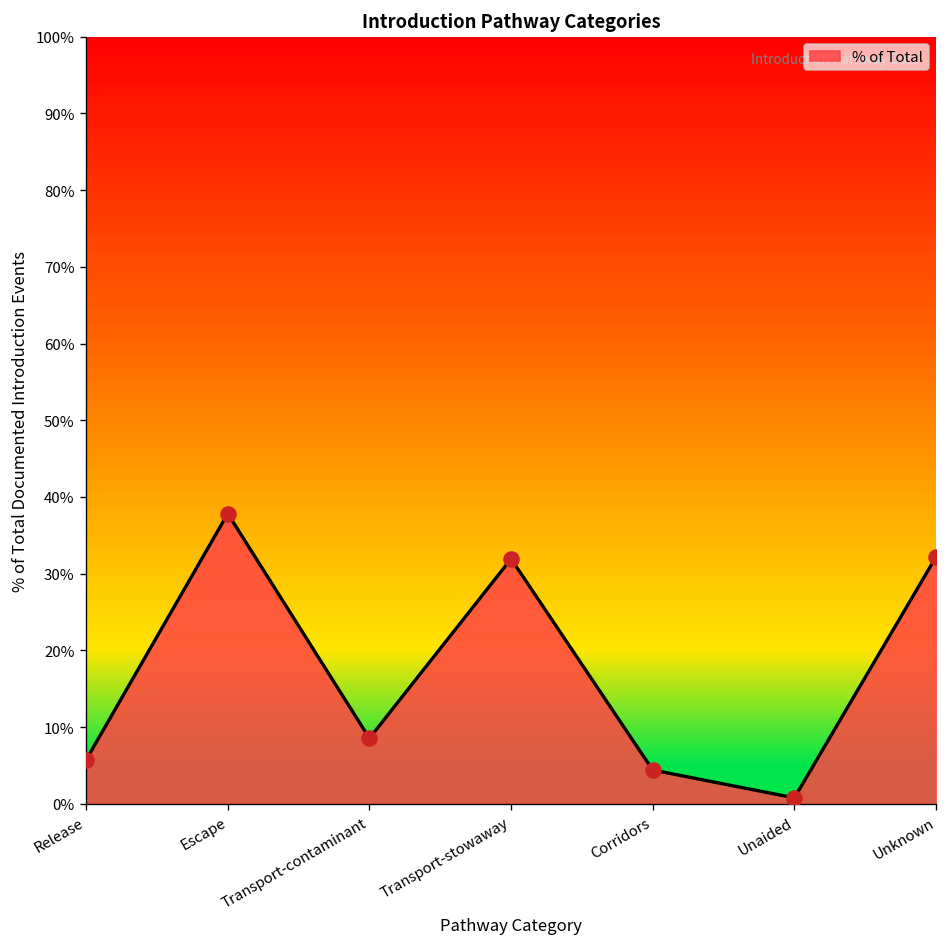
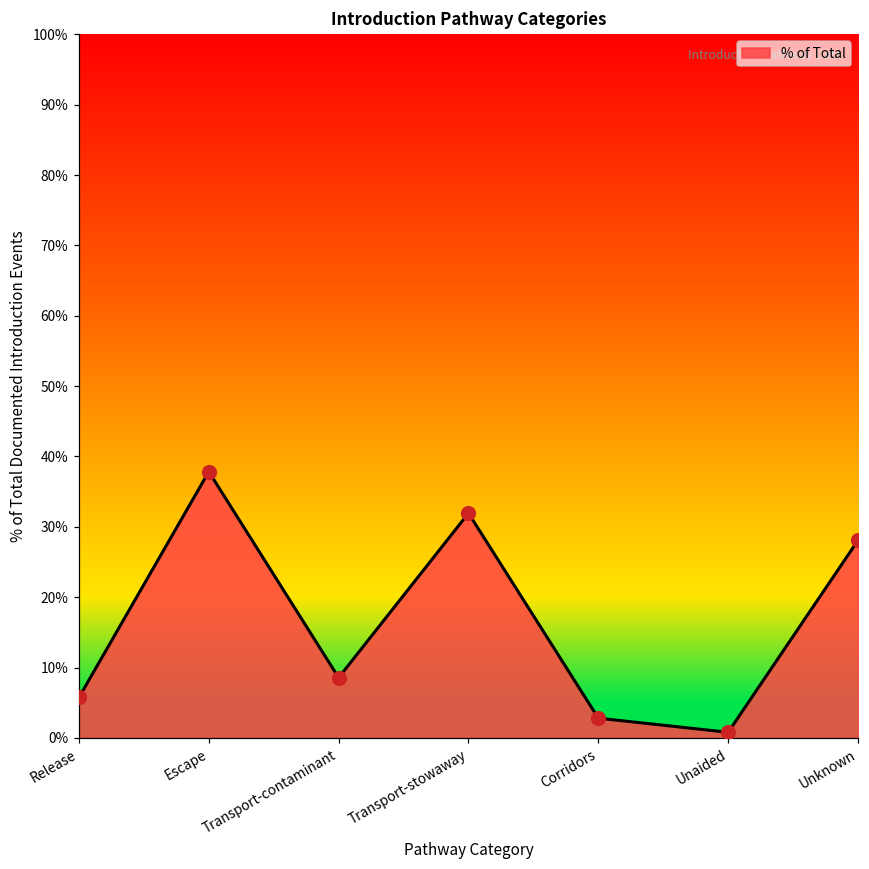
  {
    "Release": "6%",
    "Escape": "38%",
    "Transport-contaminant": "9%",
    "Transport-stowaway": "32%",
-   "Corridors": "4%",
+   "Corridors": "3%",
    "Unaided": "1%",
-   "Unknown": "32%"
+   "Unknown": "28%"
  }
